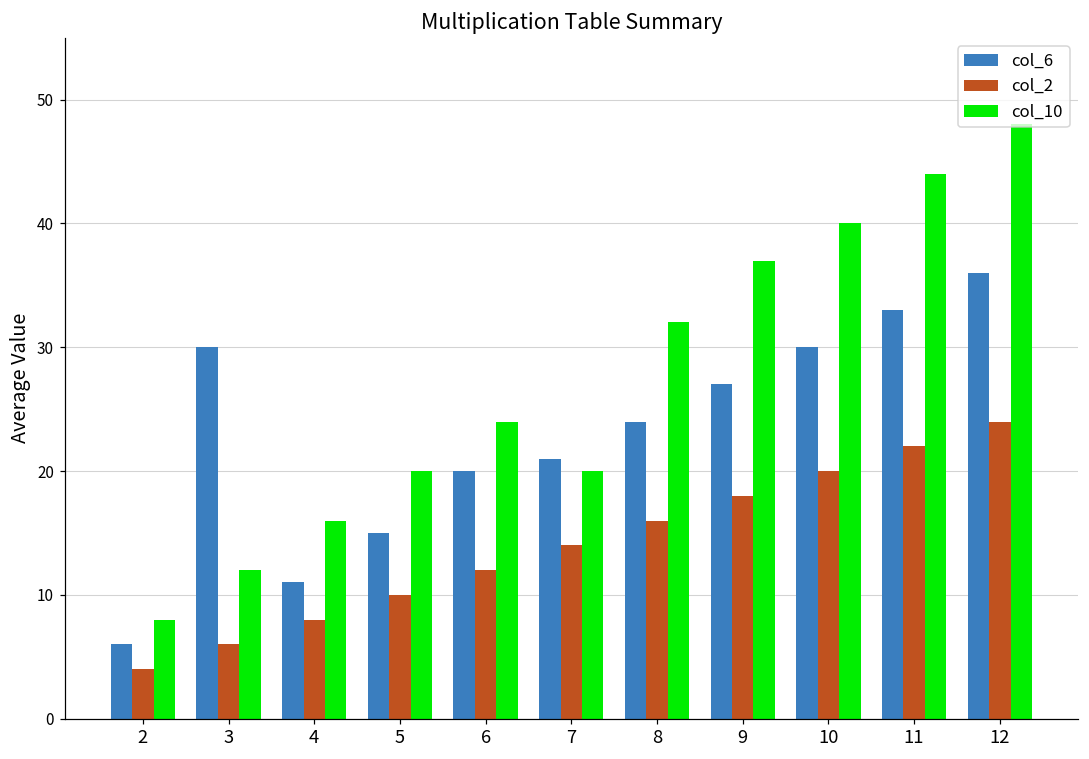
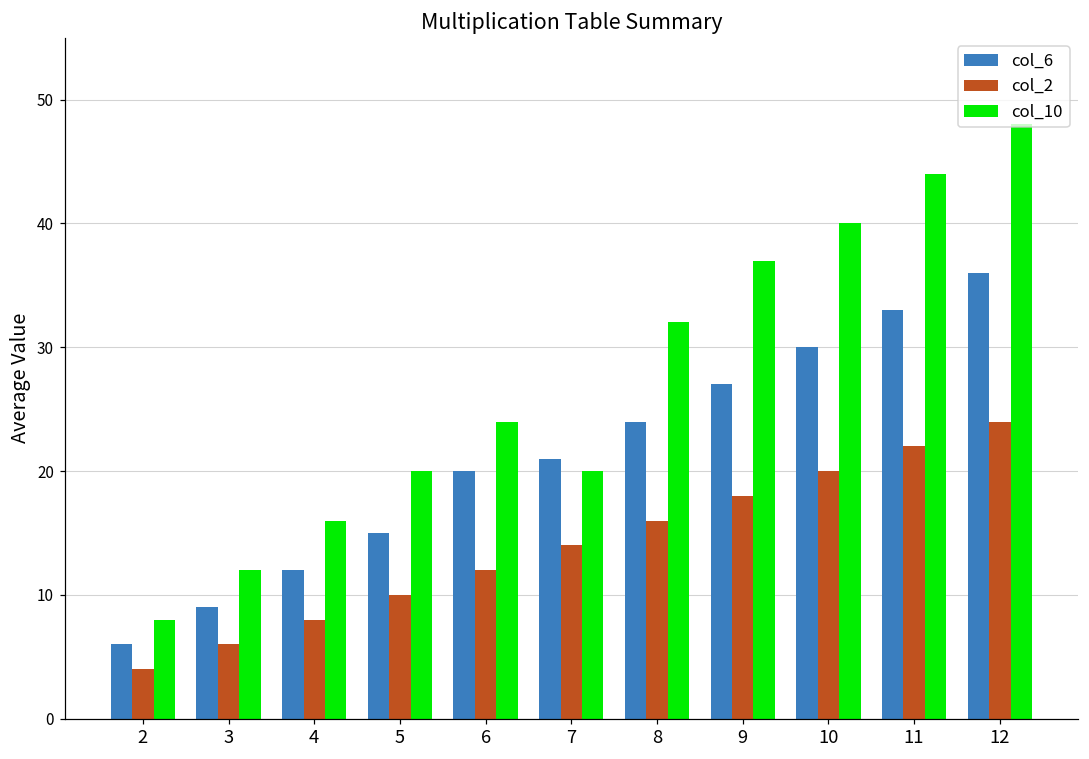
  {
    "col_6": {
      "2": 6,
-     "3": 30,
-     "4": 11,
+     "3": 9,
+     "4": 12,
      "5": 15,
      "6": 20,
      "7": 21,
      "8": 24,
      "9": 27,
      "10": 30,
      "11": 33,
      "12": 36
    },
    "col_2": {
      "2": 4,
      "3": 6,
      "4": 8,
      "5": 10,
      "6": 12,
      "7": 14,
      "8": 16,
      "9": 18,
      "10": 20,
      "11": 22,
      "12": 24
    },
    "col_10": {
      "2": 8,
      "3": 12,
      "4": 16,
      "5": 20,
      "6": 24,
      "7": 20,
      "8": 32,
      "9": 37,
      "10": 40,
      "11": 44
    }
  }
